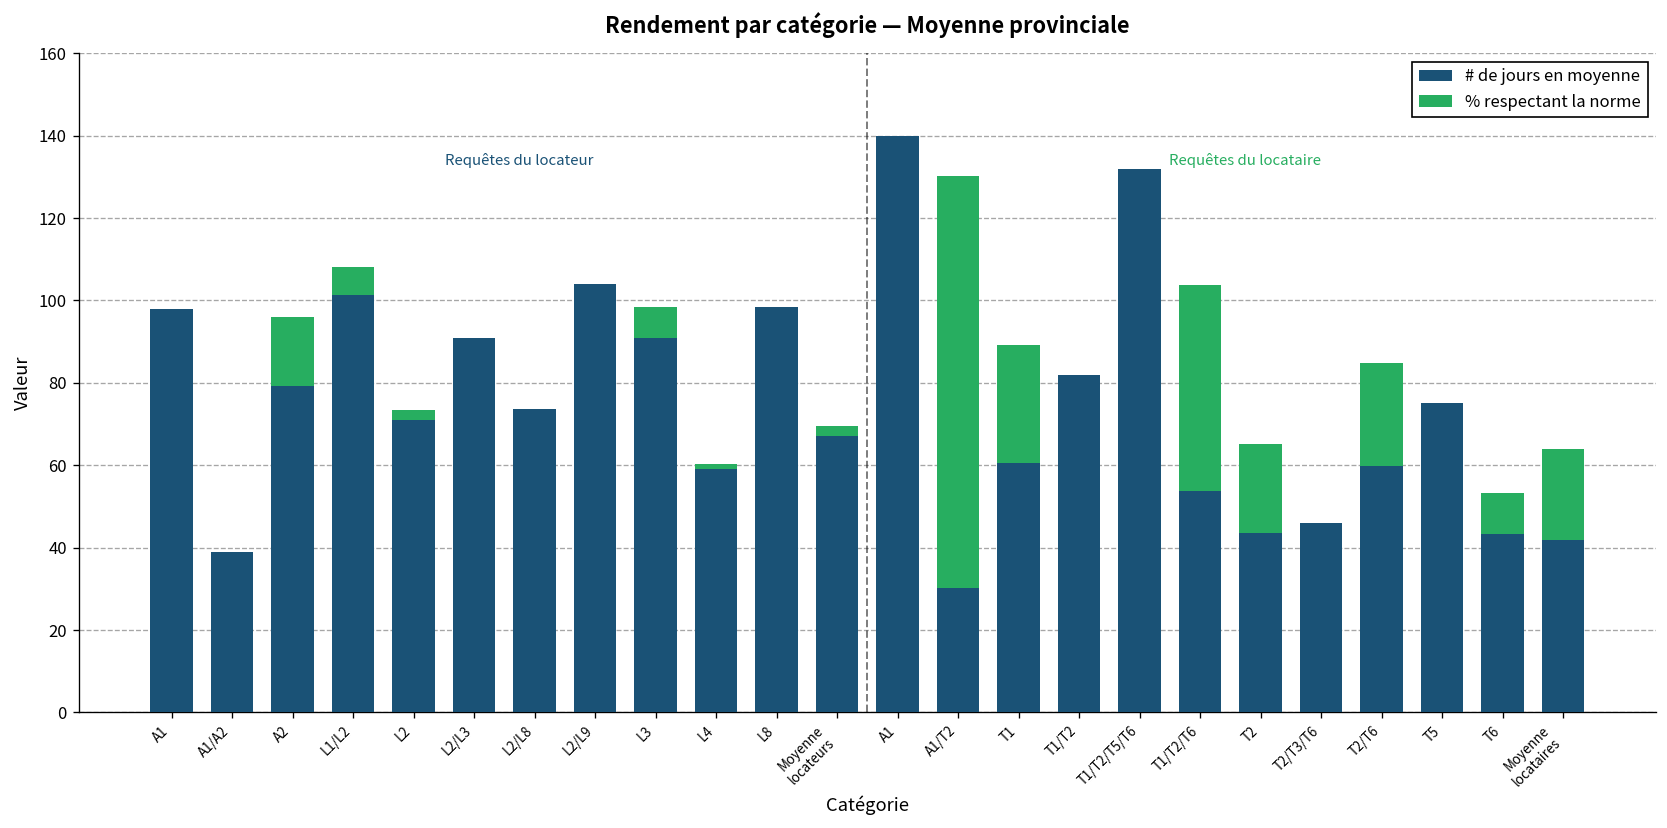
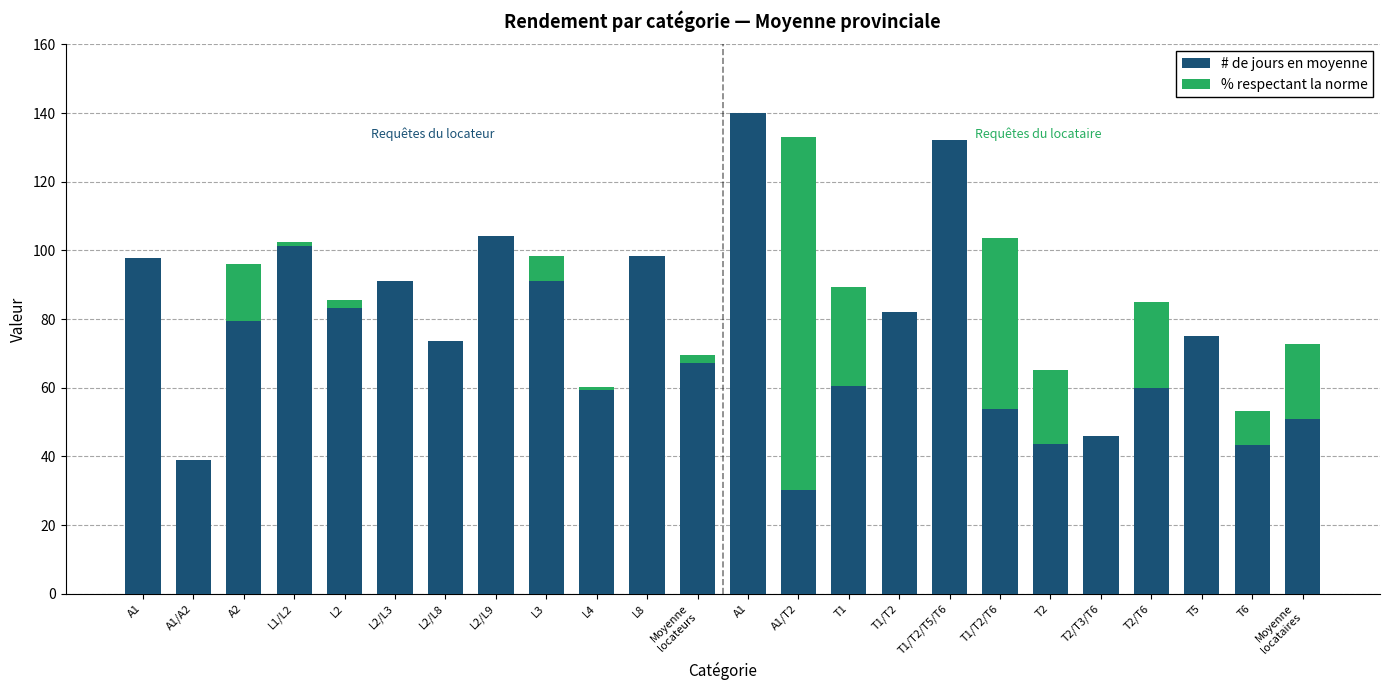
  {
    "# de jours en moyenne": {
      "A1/A2": 39,
      "A2": 79,
      "L1/L2": 101,
-     "L2": 71,
+     "L2": 83,
      "L2/L3": 91,
      "L2/L8": 74,
      "L2/L9": 104,
      "L3": 91,
      "L4": 59,
      "L8": 99,
      "Moyenne locateurs": 67,
      "A1/T2": 30,
      "T1": 61,
      "T1/T2": 82,
      "T1/T2/T5/T6": 132,
      "T1/T2/T6": 54,
      "T2": 44,
      "T2/T3/T6": 46,
      "T2/T6": 60,
      "T5": 75,
      "T6": 43,
-     "Moyenne locataires": 42
+     "Moyenne locataires": 51
    },
    "% respectant la norme": {
      "A1/A2": 0,
      "A2": 17,
-     "L1/L2": 7,
+     "L1/L2": 1,
      "L2": 2,
      "L2/L3": 0,
      "L2/L8": 0,
      "L2/L9": 0,
      "L3": 8,
      "L4": 1,
      "L8": 0,
      "Moyenne locateurs": 3,
-     "A1/T2": 100,
+     "A1/T2": 103,
      "T1": 29,
      "T1/T2": 0,
      "T1/T2/T5/T6": 0,
      "T1/T2/T6": 50,
      "T2": 22,
      "T2/T3/T6": 0,
      "T2/T6": 25,
      "T5": 0,
      "T6": 10,
      "Moyenne locataires": 22
    }
  }
